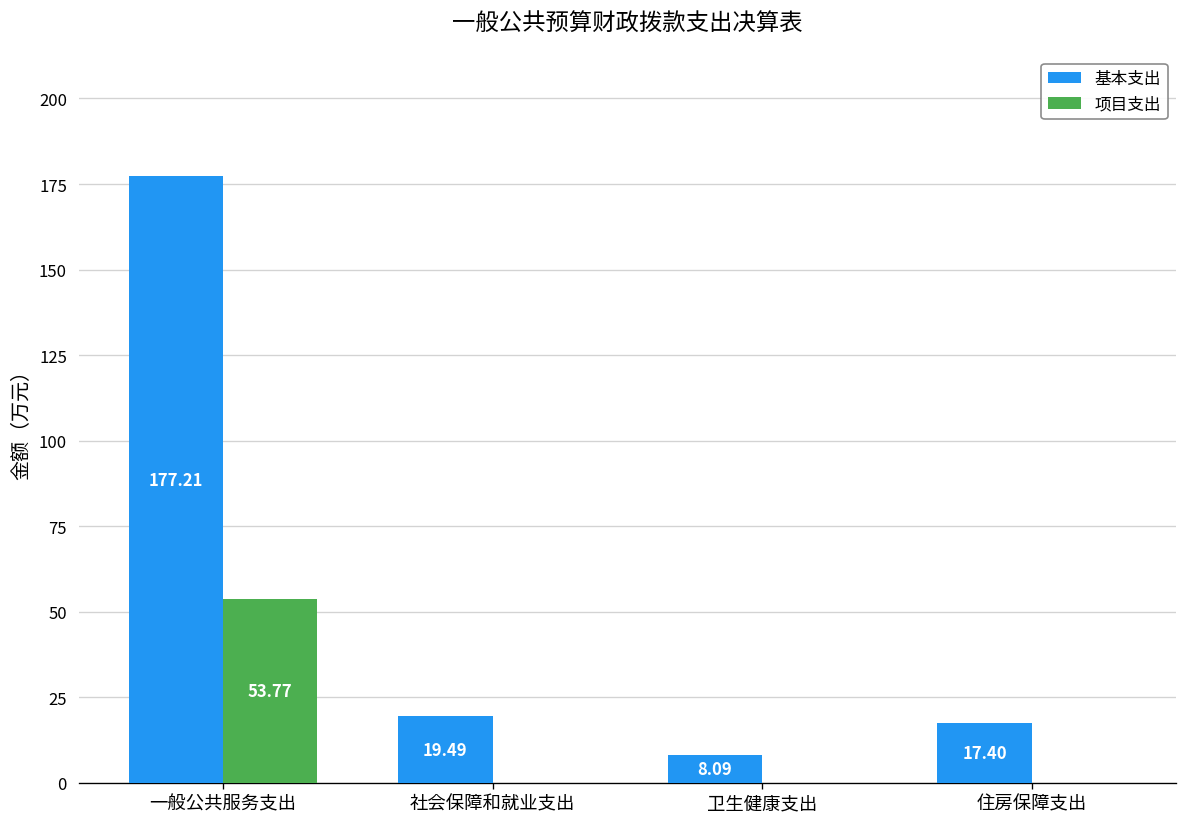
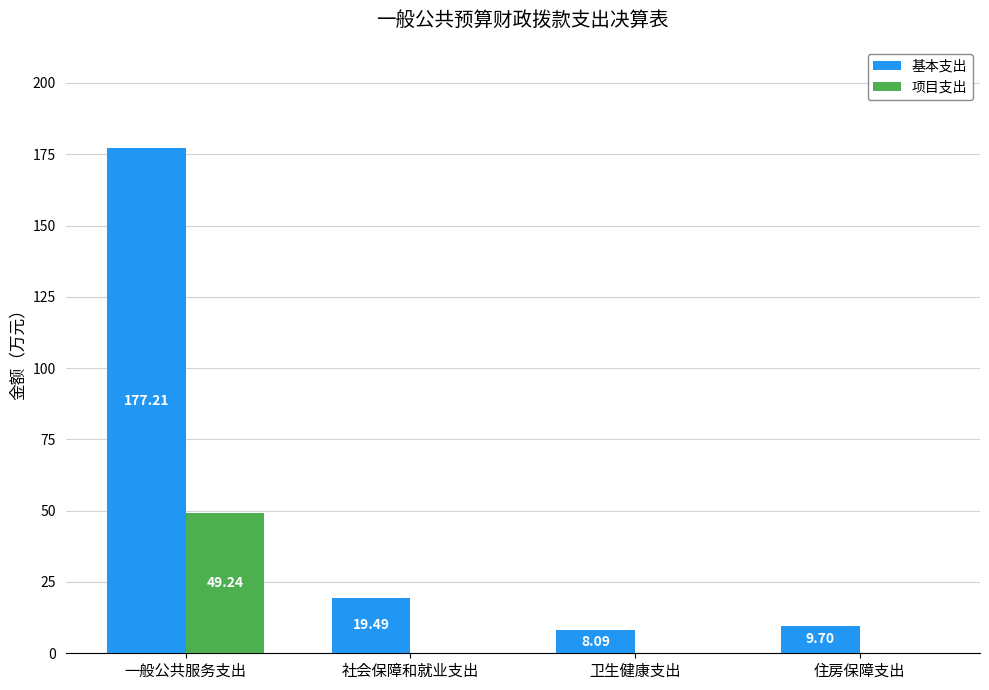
  {
    "基本支出": {
      "一般公共服务支出": 177.21,
      "社会保障和就业支出": 19.49,
      "卫生健康支出": 8.09,
-     "住房保障支出": 17.40
+     "住房保障支出": 9.70
    },
    "项目支出": {
-     "一般公共服务支出": 53.77
+     "一般公共服务支出": 49.24
    }
  }
